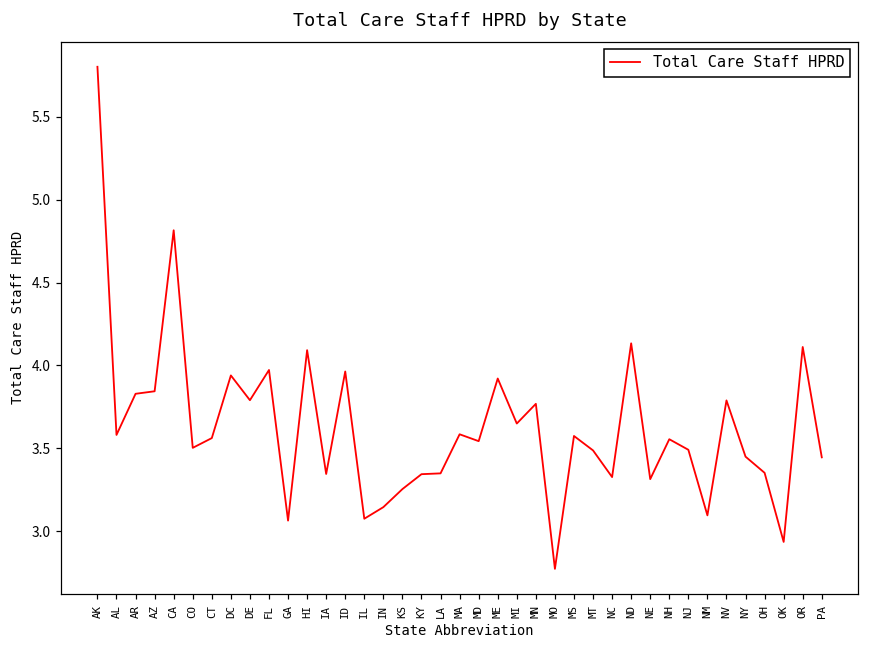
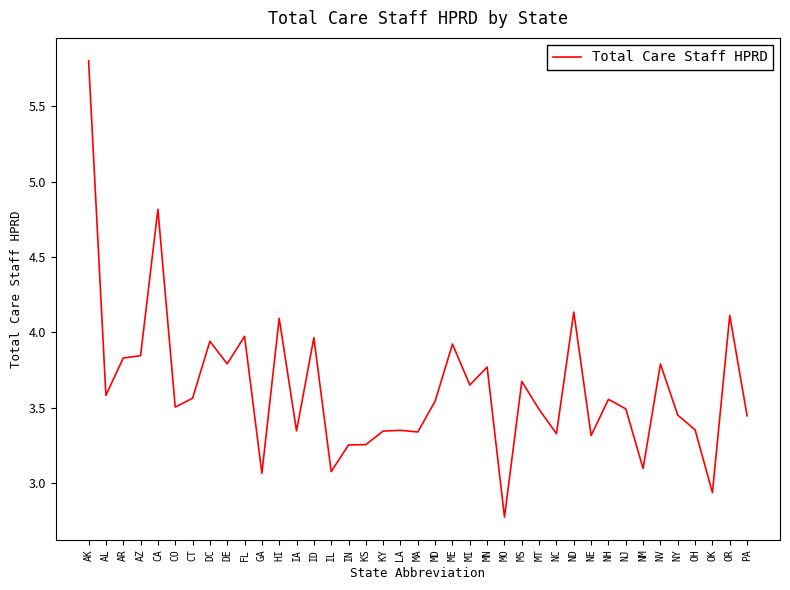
  {
    "AK": 5.80,
    "AL": 3.58,
    "AR": 3.83,
    "AZ": 3.84,
    "CA": 4.82,
    "CO": 3.50,
    "CT": 3.56,
    "DC": 3.94,
    "DE": 3.79,
    "FL": 3.97,
    "GA": 3.06,
    "HI": 4.09,
    "IA": 3.35,
    "ID": 3.96,
    "IL": 3.08,
-   "IN": 3.15,
+   "IN": 3.25,
    "KS": 3.25,
    "KY": 3.34,
    "LA": 3.35,
-   "MA": 3.58,
+   "MA": 3.34,
    "MD": 3.54,
    "ME": 3.92,
    "MI": 3.65,
    "MN": 3.77,
    "MO": 2.77,
-   "MS": 3.57,
+   "MS": 3.67,
    "MT": 3.49,
    "NC": 3.33,
    "ND": 4.13,
    "NE": 3.31,
    "NH": 3.56,
    "NJ": 3.49,
    "NM": 3.10,
    "NV": 3.79,
    "NY": 3.45,
    "OH": 3.35,
    "OK": 2.94,
    "OR": 4.11,
    "PA": 3.45
  }
